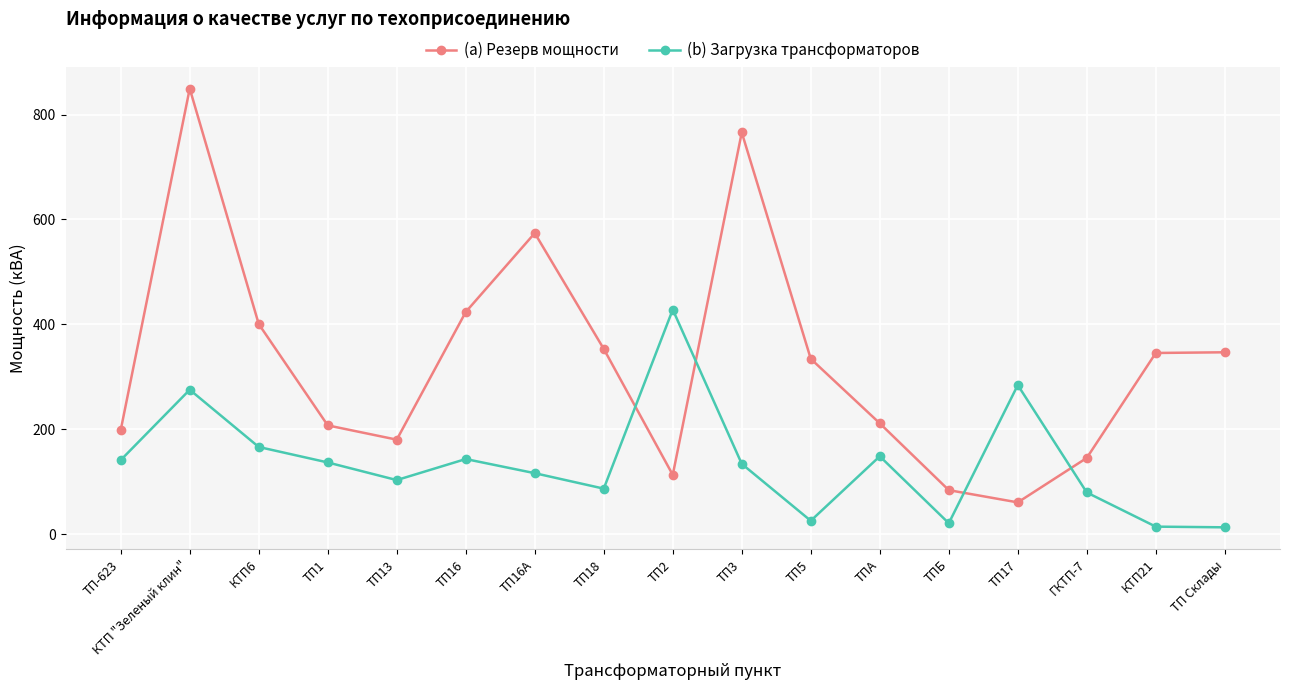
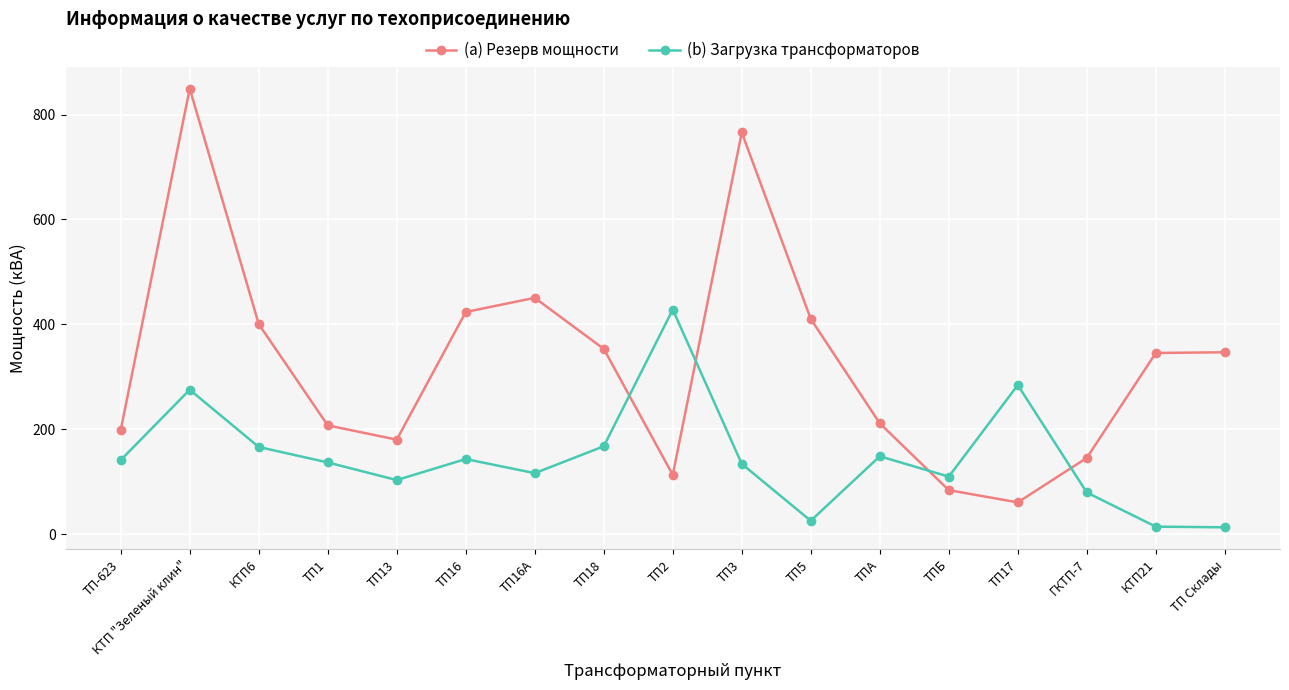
  {
    "(a) Резерв мощности": {
      "ТП-623": 200,
      "КТП \"Зеленый клин\"": 850,
      "КТП6": 400,
      "ТП1": 210,
      "ТП13": 180,
      "ТП16": 420,
-     "ТП16А": 570,
+     "ТП16А": 450,
      "ТП18": 350,
      "ТП2": 110,
      "ТП3": 770,
-     "ТП5": 330,
+     "ТП5": 410,
      "ТПА": 210,
      "ТПБ": 80,
      "ТП17": 60,
      "ГКТП-7": 150,
      "КТП21": 350,
      "ТП Склады": 350
    },
    "(b) Загрузка трансформаторов": {
      "ТП-623": 140,
      "КТП \"Зеленый клин\"": 280,
      "КТП6": 170,
      "ТП1": 140,
      "ТП13": 100,
      "ТП16": 140,
      "ТП16А": 120,
-     "ТП18": 90,
+     "ТП18": 170,
      "ТП2": 430,
      "ТП3": 130,
      "ТП5": 30,
      "ТПА": 150,
-     "ТПБ": 20,
+     "ТПБ": 110,
      "ТП17": 280,
      "ГКТП-7": 80,
      "КТП21": 10,
      "ТП Склады": 10
    }
  }
